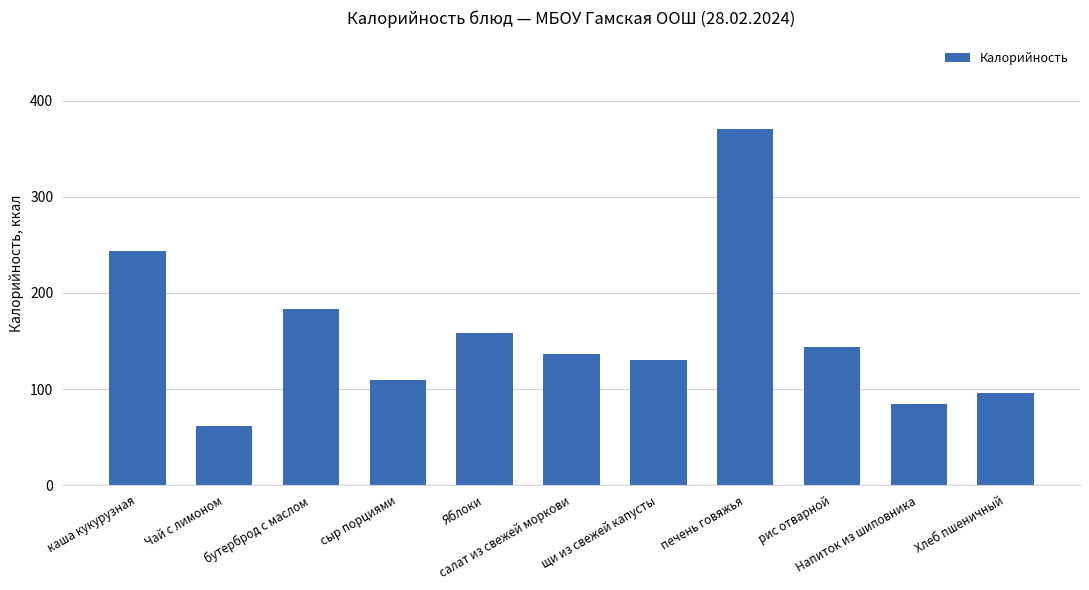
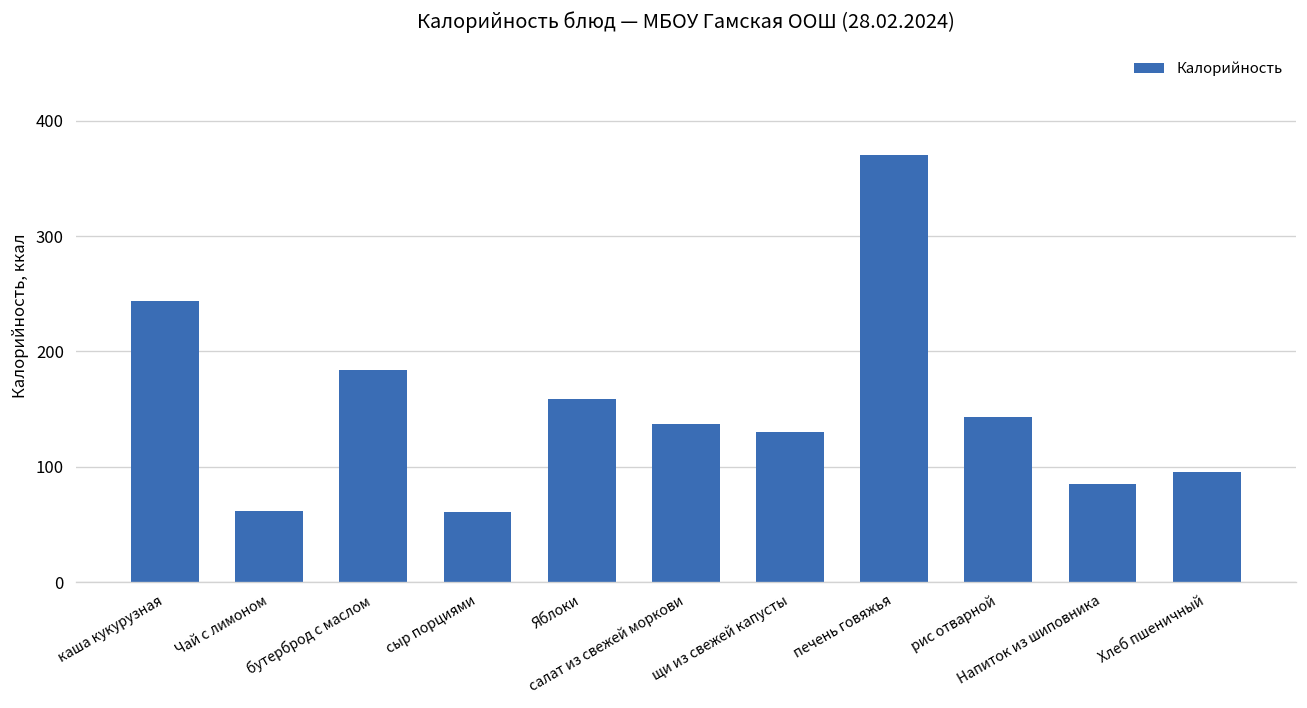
  {
    "каша кукурузная": 240,
    "Чай с лимоном": 60,
    "бутерброд с маслом": 180,
-   "сыр порциями": 110,
+   "сыр порциями": 60,
    "Яблоки": 160,
    "салат из свежей моркови": 140,
    "щи из свежей капусты": 130,
    "печень говяжья": 370,
    "рис отварной": 140,
    "Напиток из шиповника": 80,
    "Хлеб пшеничный": 100
  }
